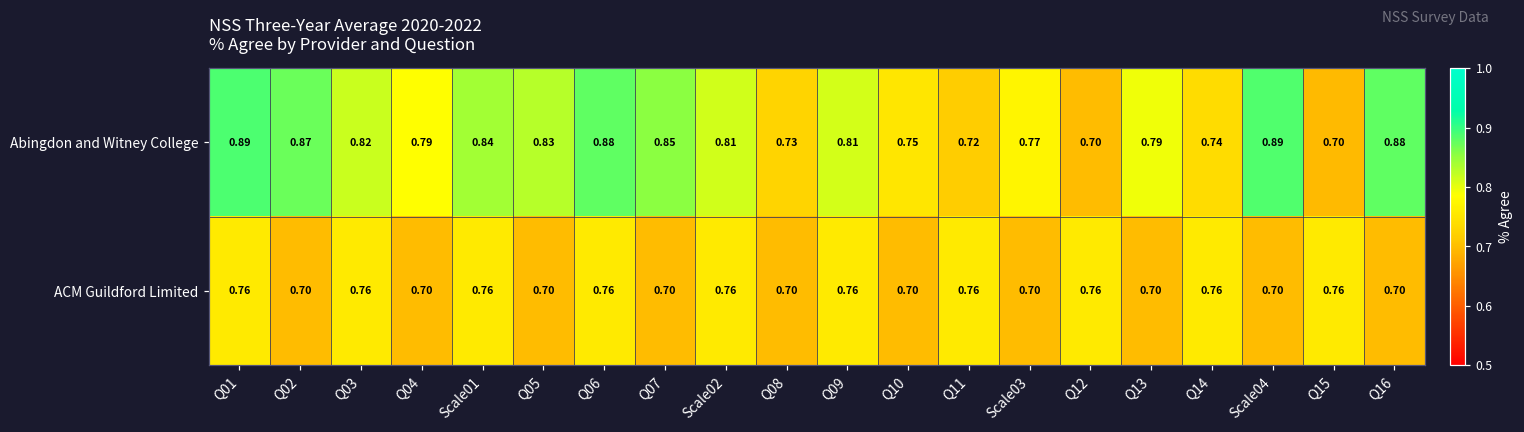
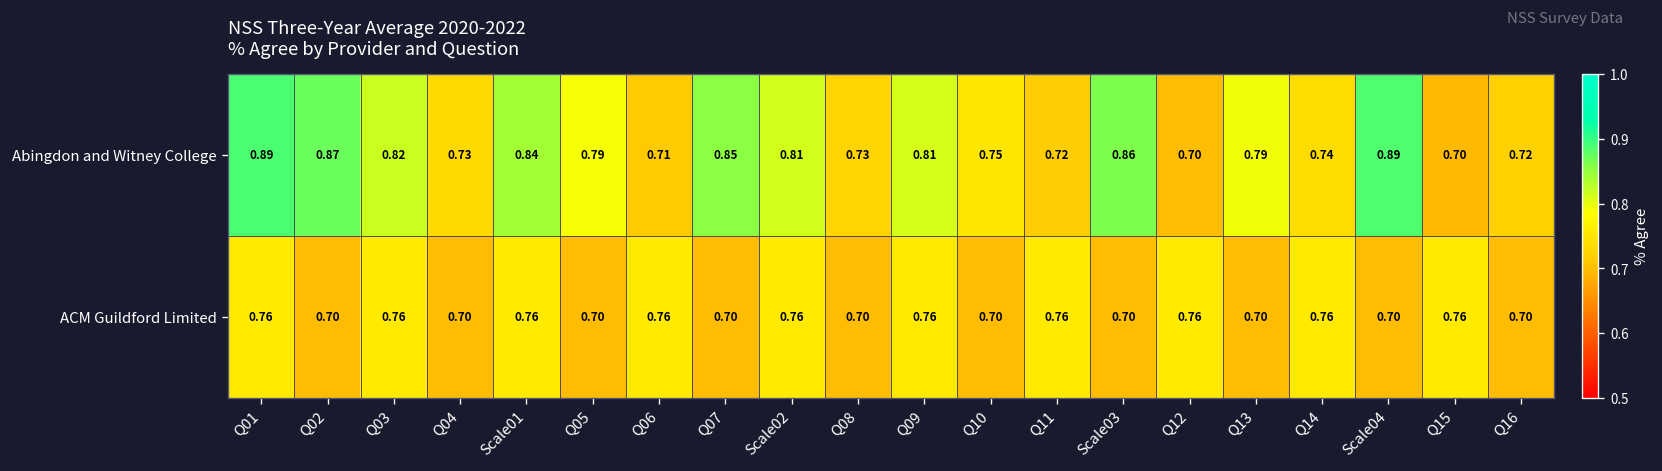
  {
    "Abingdon and Witney College": {
      "Q01": 0.89,
      "Q02": 0.87,
      "Q03": 0.82,
-     "Q04": 0.79,
+     "Q04": 0.73,
      "Scale01": 0.84,
-     "Q05": 0.83,
-     "Q06": 0.88,
+     "Q05": 0.79,
+     "Q06": 0.71,
      "Q07": 0.85,
      "Scale02": 0.81,
      "Q08": 0.73,
      "Q09": 0.81,
      "Q10": 0.75,
      "Q11": 0.72,
-     "Scale03": 0.77,
+     "Scale03": 0.86,
      "Q12": 0.70,
      "Q13": 0.79,
      "Q14": 0.74,
      "Scale04": 0.89,
      "Q15": 0.70,
-     "Q16": 0.88
+     "Q16": 0.72
    },
    "ACM Guildford Limited": {
      "Q01": 0.76,
      "Q02": 0.70,
      "Q03": 0.76,
      "Q04": 0.70,
      "Scale01": 0.76,
      "Q05": 0.70,
      "Q06": 0.76,
      "Q07": 0.70,
      "Scale02": 0.76,
      "Q08": 0.70,
      "Q09": 0.76,
      "Q10": 0.70,
      "Q11": 0.76,
      "Scale03": 0.70,
      "Q12": 0.76,
      "Q13": 0.70,
      "Q14": 0.76,
      "Scale04": 0.70,
      "Q15": 0.76,
      "Q16": 0.70
    }
  }
